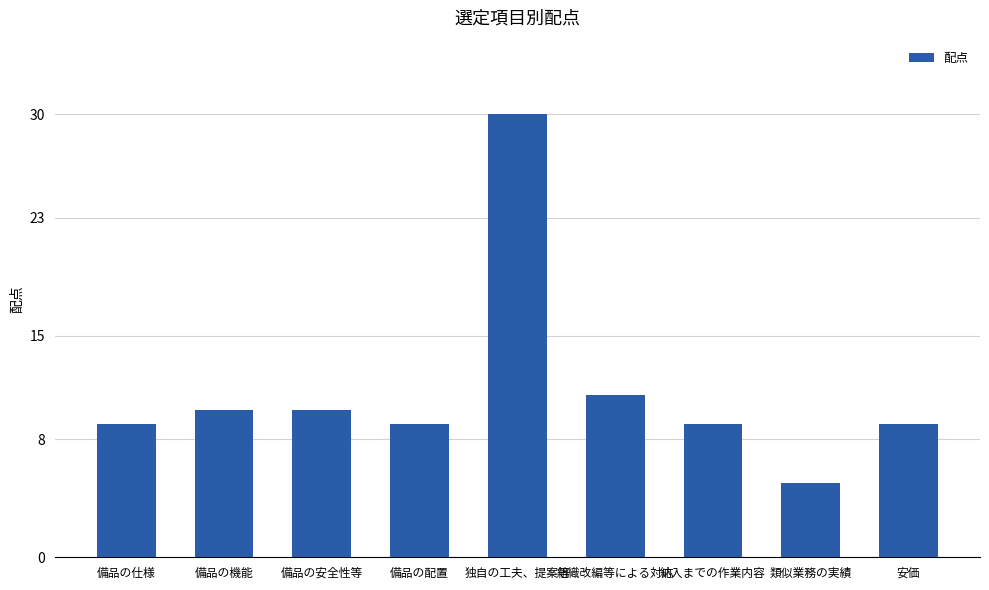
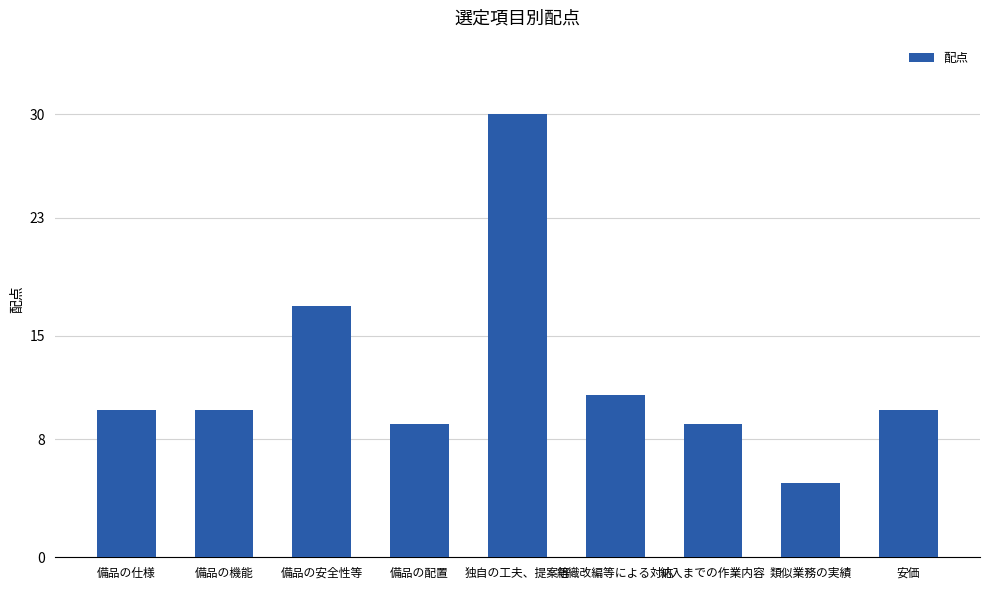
  {
-   "備品の仕様": 9,
+   "備品の仕様": 10,
    "備品の機能": 10,
-   "備品の安全性等": 10,
+   "備品の安全性等": 17,
    "備品の配置": 9,
    "独自の工夫、提案等": 30,
    "組織改編等による対応": 11,
    "納入までの作業内容": 9,
    "類似業務の実績": 5,
-   "安価": 9
+   "安価": 10
  }
